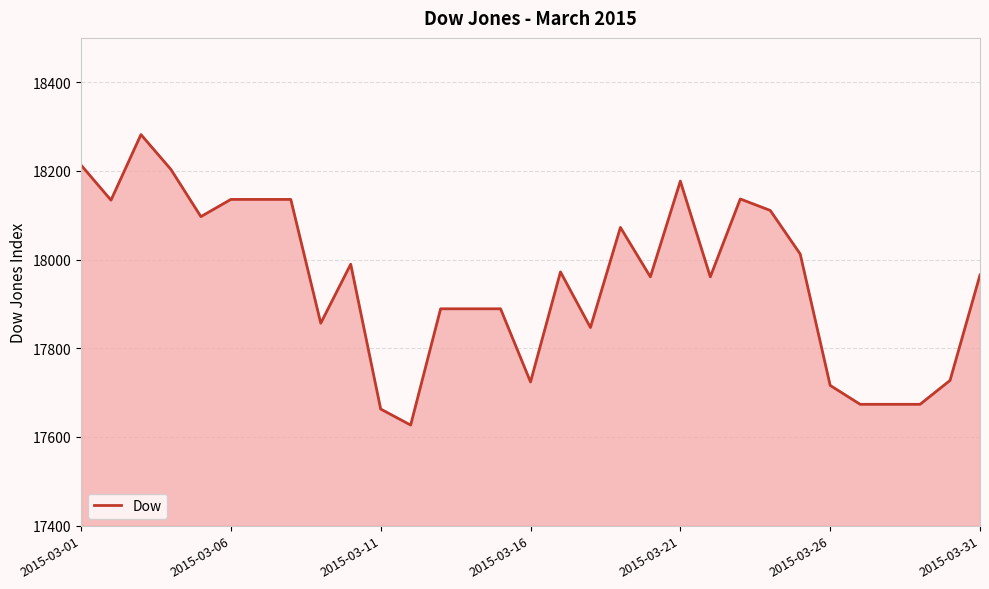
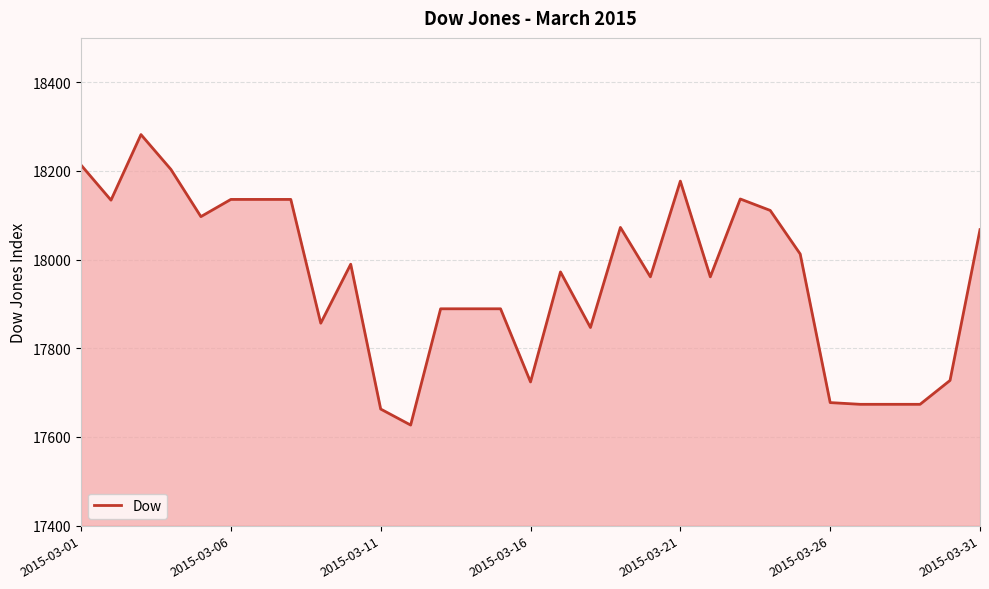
  {
    "2015-03-01": 18210,
    "2015-03-06": 18140,
    "2015-03-11": 17660,
    "2015-03-16": 17720,
    "2015-03-21": 18180,
-   "2015-03-26": 17720,
-   "2015-03-31": 17970
+   "2015-03-26": 17680,
+   "2015-03-31": 18070
  }
